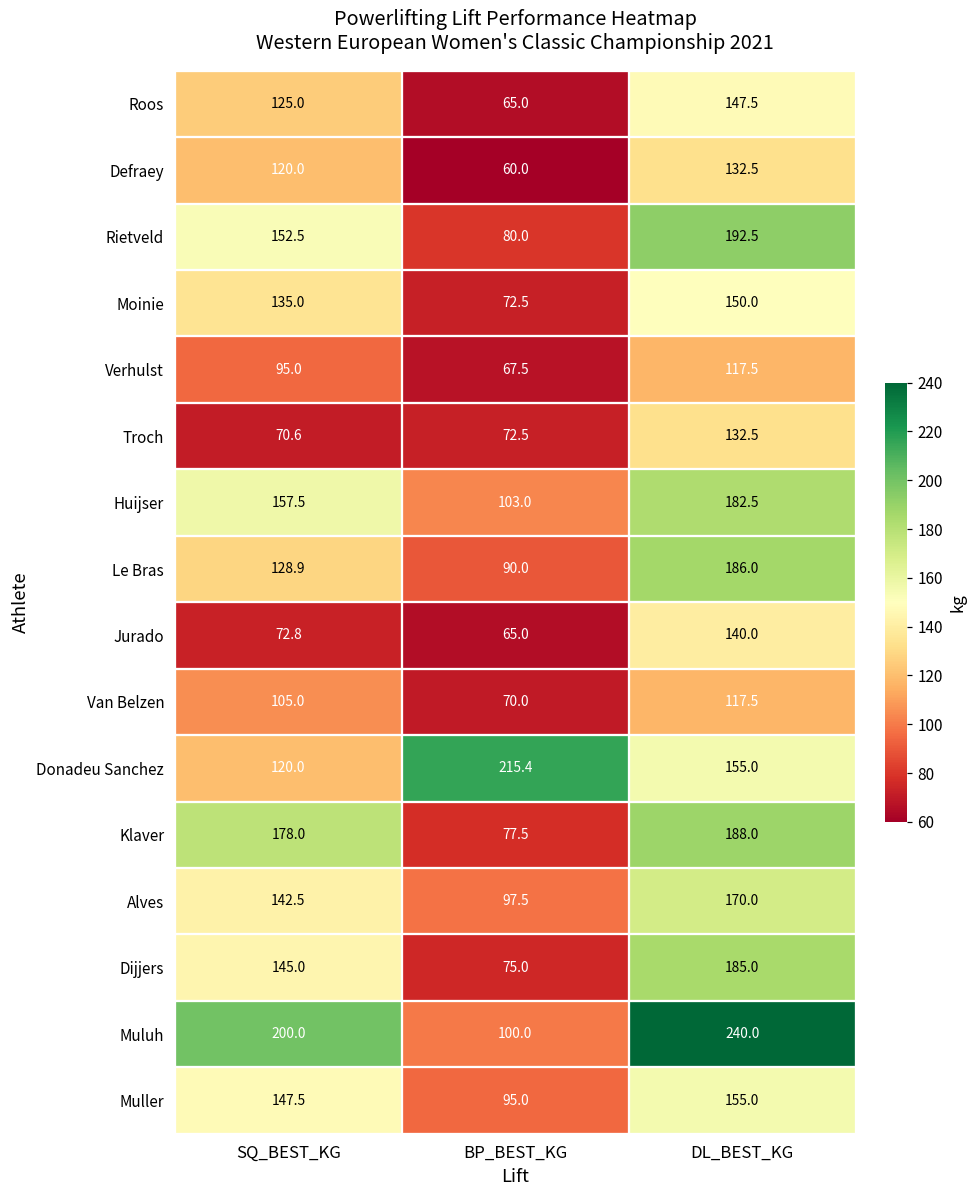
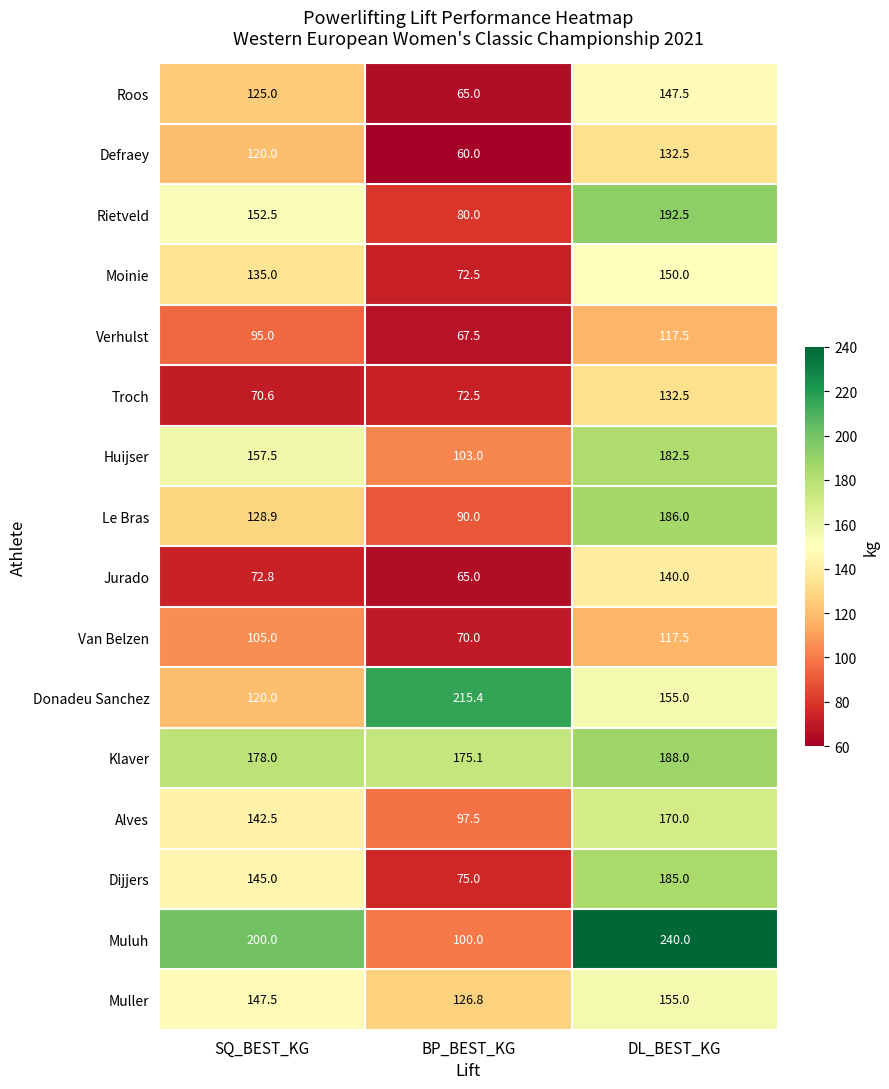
  {
    "Roos": {
      "SQ_BEST_KG": 125.0,
      "BP_BEST_KG": 65.0,
      "DL_BEST_KG": 147.5
    },
    "Defraey": {
      "SQ_BEST_KG": 120.0,
      "BP_BEST_KG": 60.0,
      "DL_BEST_KG": 132.5
    },
    "Rietveld": {
      "SQ_BEST_KG": 152.5,
      "BP_BEST_KG": 80.0,
      "DL_BEST_KG": 192.5
    },
    "Moinie": {
      "SQ_BEST_KG": 135.0,
      "BP_BEST_KG": 72.5,
      "DL_BEST_KG": 150.0
    },
    "Verhulst": {
      "SQ_BEST_KG": 95.0,
      "BP_BEST_KG": 67.5,
      "DL_BEST_KG": 117.5
    },
    "Troch": {
      "SQ_BEST_KG": 70.6,
      "BP_BEST_KG": 72.5,
      "DL_BEST_KG": 132.5
    },
    "Huijser": {
      "SQ_BEST_KG": 157.5,
      "BP_BEST_KG": 103.0,
      "DL_BEST_KG": 182.5
    },
    "Le Bras": {
      "SQ_BEST_KG": 128.9,
      "BP_BEST_KG": 90.0,
      "DL_BEST_KG": 186.0
    },
    "Jurado": {
      "SQ_BEST_KG": 72.8,
      "BP_BEST_KG": 65.0,
      "DL_BEST_KG": 140.0
    },
    "Van Belzen": {
      "SQ_BEST_KG": 105.0,
      "BP_BEST_KG": 70.0,
      "DL_BEST_KG": 117.5
    },
    "Donadeu Sanchez": {
      "SQ_BEST_KG": 120.0,
      "BP_BEST_KG": 215.4,
      "DL_BEST_KG": 155.0
    },
    "Klaver": {
      "SQ_BEST_KG": 178.0,
-     "BP_BEST_KG": 77.5,
+     "BP_BEST_KG": 175.1,
      "DL_BEST_KG": 188.0
    },
    "Alves": {
      "SQ_BEST_KG": 142.5,
      "BP_BEST_KG": 97.5,
      "DL_BEST_KG": 170.0
    },
    "Dijjers": {
      "SQ_BEST_KG": 145.0,
      "BP_BEST_KG": 75.0,
      "DL_BEST_KG": 185.0
    },
    "Muluh": {
      "SQ_BEST_KG": 200.0,
      "BP_BEST_KG": 100.0,
      "DL_BEST_KG": 240.0
    },
    "Muller": {
      "SQ_BEST_KG": 147.5,
-     "BP_BEST_KG": 95.0,
+     "BP_BEST_KG": 126.8,
      "DL_BEST_KG": 155.0
    }
  }
